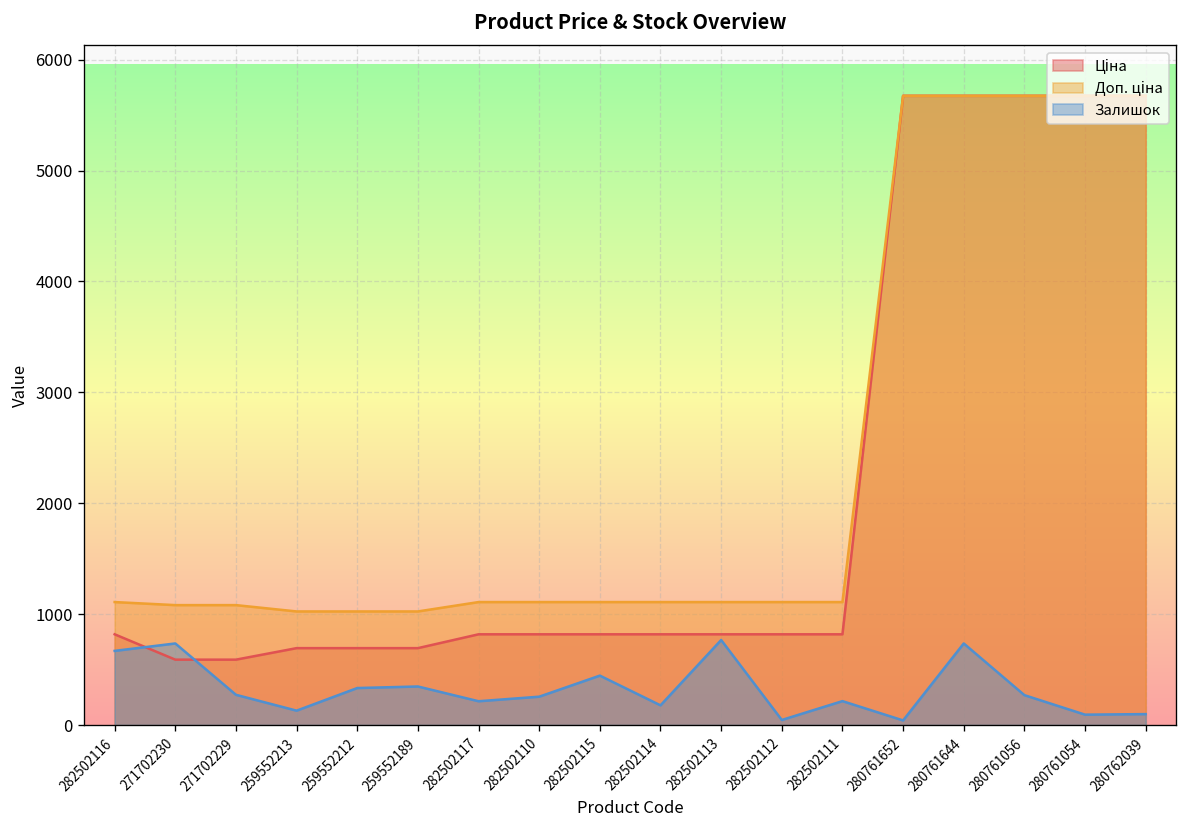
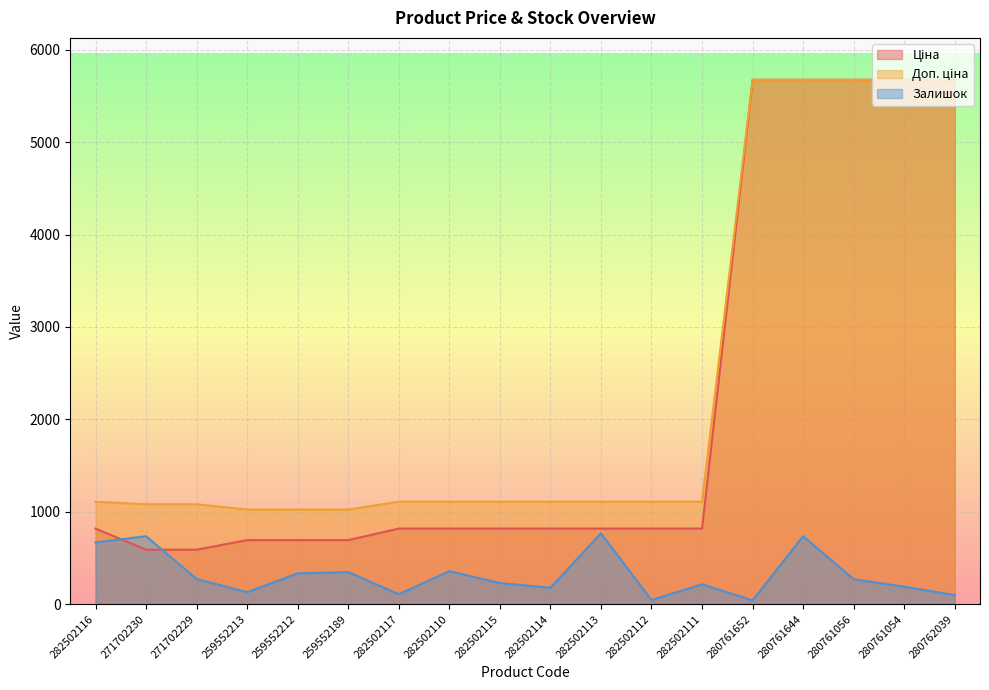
  {
    "Залишок": {
      "282502116": 700,
      "271702230": 700,
      "271702229": 300,
      "259552213": 100,
      "259552212": 300,
      "259552189": 300,
-     "282502117": 200,
-     "282502110": 300,
-     "282502115": 400,
+     "282502117": 100,
+     "282502110": 400,
+     "282502115": 200,
      "282502114": 200,
      "282502113": 800,
      "282502112": 0,
      "282502111": 200,
      "280761652": 0,
      "280761644": 700,
      "280761056": 300,
-     "280761054": 100,
+     "280761054": 200,
      "280762039": 100
    }
  }
